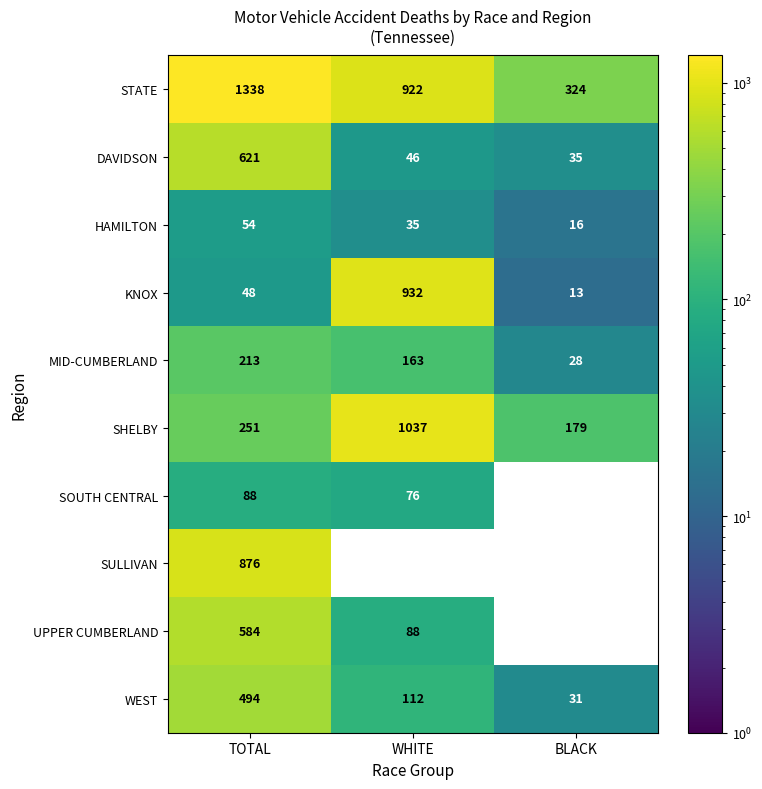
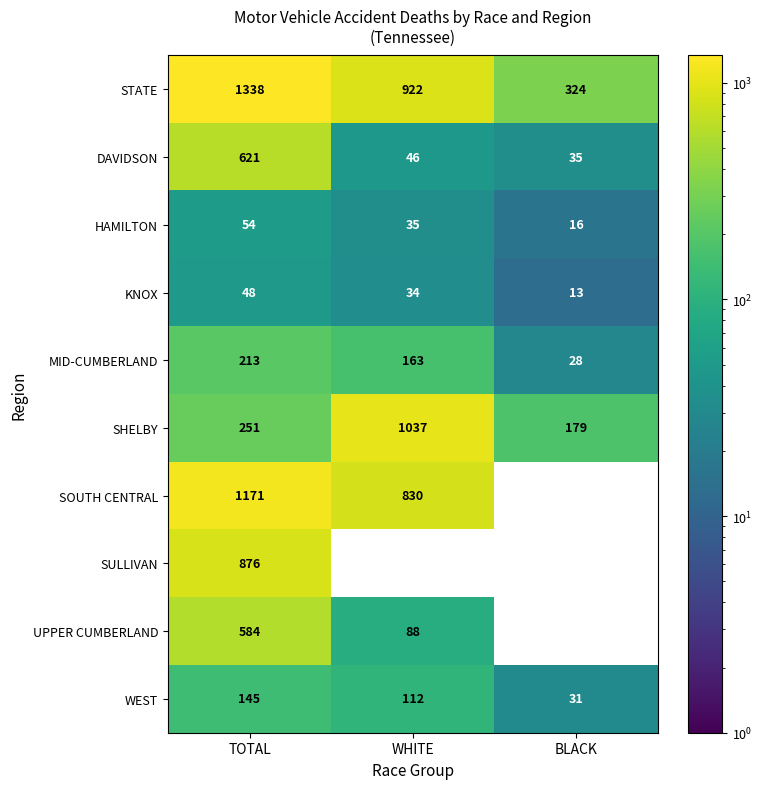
  {
    "STATE": {
      "TOTAL": 1338,
      "WHITE": 922,
      "BLACK": 324
    },
    "DAVIDSON": {
      "TOTAL": 621,
      "WHITE": 46,
      "BLACK": 35
    },
    "HAMILTON": {
      "TOTAL": 54,
      "WHITE": 35,
      "BLACK": 16
    },
    "KNOX": {
      "TOTAL": 48,
-     "WHITE": 932,
+     "WHITE": 34,
      "BLACK": 13
    },
    "MID-CUMBERLAND": {
      "TOTAL": 213,
      "WHITE": 163,
      "BLACK": 28
    },
    "SHELBY": {
      "TOTAL": 251,
      "WHITE": 1037,
      "BLACK": 179
    },
    "SOUTH CENTRAL": {
-     "TOTAL": 88,
-     "WHITE": 76
+     "TOTAL": 1171,
+     "WHITE": 830
    },
    "SULLIVAN": {
      "TOTAL": 876
    },
    "UPPER CUMBERLAND": {
      "TOTAL": 584,
      "WHITE": 88
    },
    "WEST": {
-     "TOTAL": 494,
+     "TOTAL": 145,
      "WHITE": 112,
      "BLACK": 31
    }
  }
